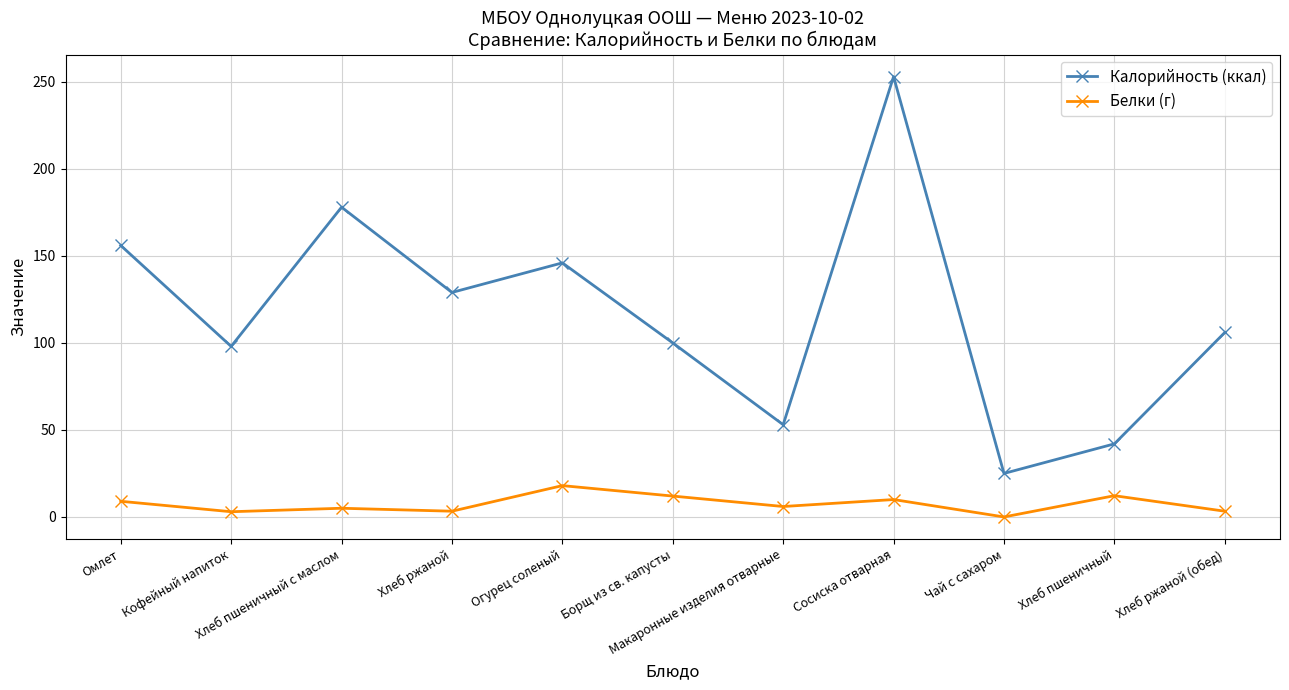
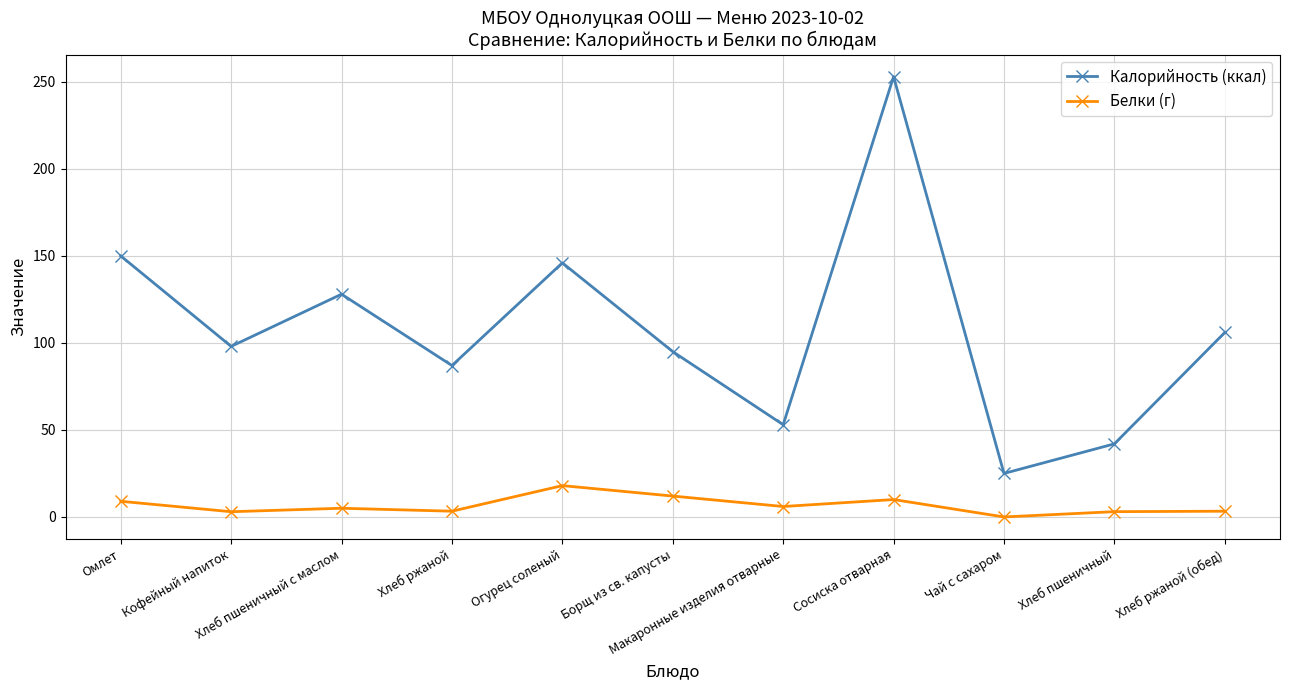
  {
    "Калорийность (ккал)": {
-     "Омлет": 156,
+     "Омлет": 150,
      "Кофейный напиток": 98,
-     "Хлеб пшеничный с маслом": 178,
-     "Хлеб ржаной": 129,
+     "Хлеб пшеничный с маслом": 128,
+     "Хлеб ржаной": 87,
      "Огурец соленый": 146,
-     "Борщ из св. капусты": 100,
+     "Борщ из св. капусты": 95,
      "Макаронные изделия отварные": 53,
      "Сосиска отварная": 253,
      "Чай с сахаром": 25,
      "Хлеб пшеничный": 42,
      "Хлеб ржаной (обед)": 106
    },
    "Белки (г)": {
      "Омлет": 9,
      "Кофейный напиток": 3,
      "Хлеб пшеничный с маслом": 5,
      "Хлеб ржаной": 3,
      "Огурец соленый": 18,
      "Борщ из св. капусты": 12,
      "Макаронные изделия отварные": 6,
      "Сосиска отварная": 10,
      "Чай с сахаром": 0,
-     "Хлеб пшеничный": 12,
+     "Хлеб пшеничный": 3,
      "Хлеб ржаной (обед)": 3
    }
  }
